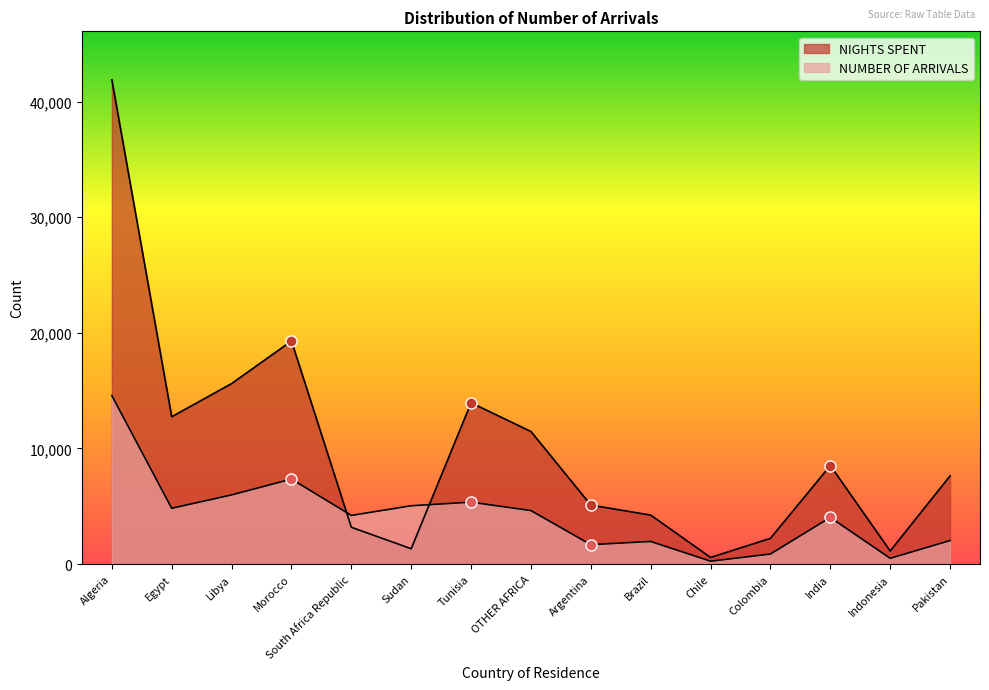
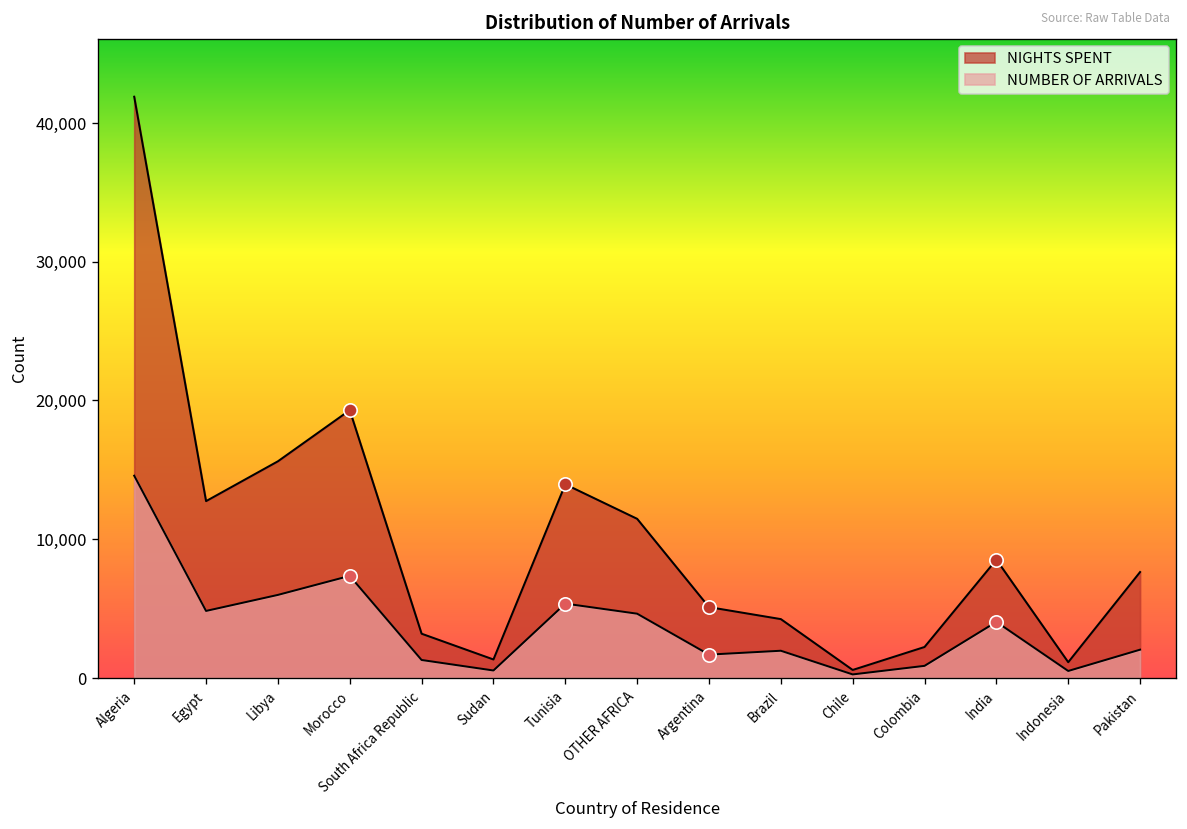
  {
    "NUMBER OF ARRIVALS": {
      "Algeria": "14,600",
      "Egypt": "4,800",
      "Libya": "6,000",
-     "South Africa Republic": "4,200",
-     "Sudan": "5,000",
+     "South Africa Republic": "1,300",
+     "Sudan": "500",
      "OTHER AFRICA": "4,600",
      "Brazil": "2,000",
      "Chile": "300",
      "Colombia": "900",
      "Indonesia": "500",
      "Pakistan": "2,000"
    }
  }
